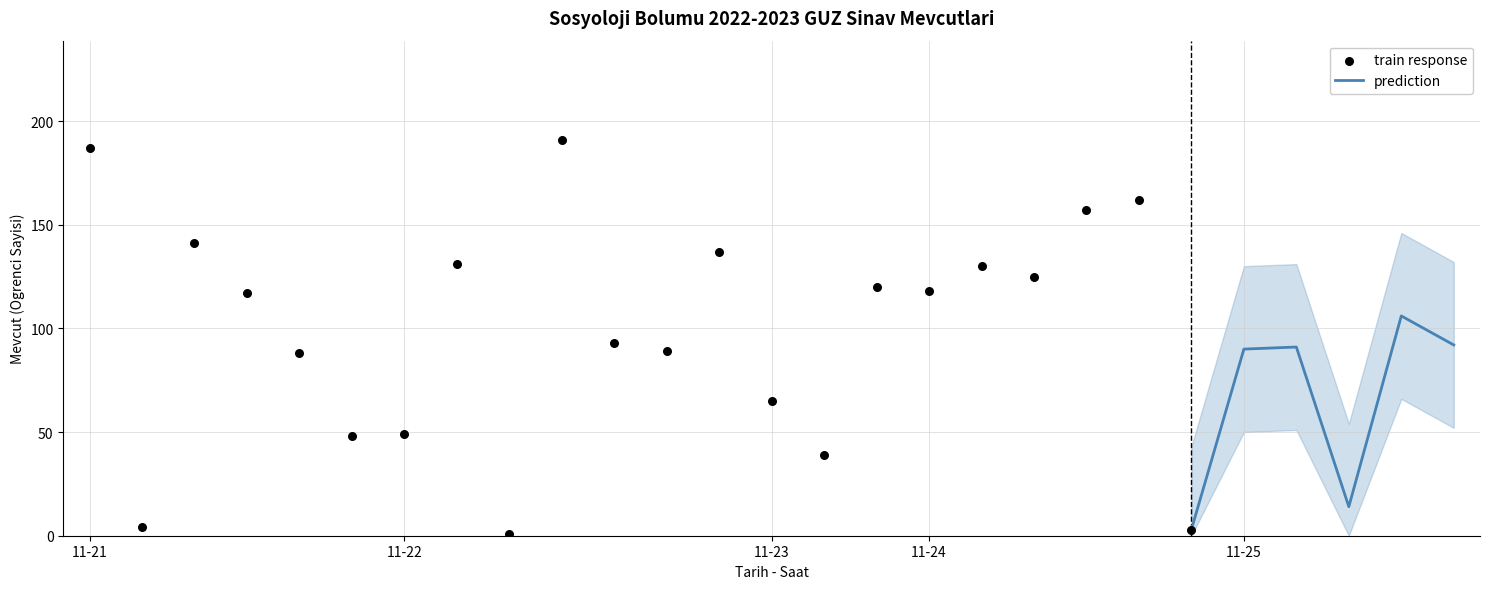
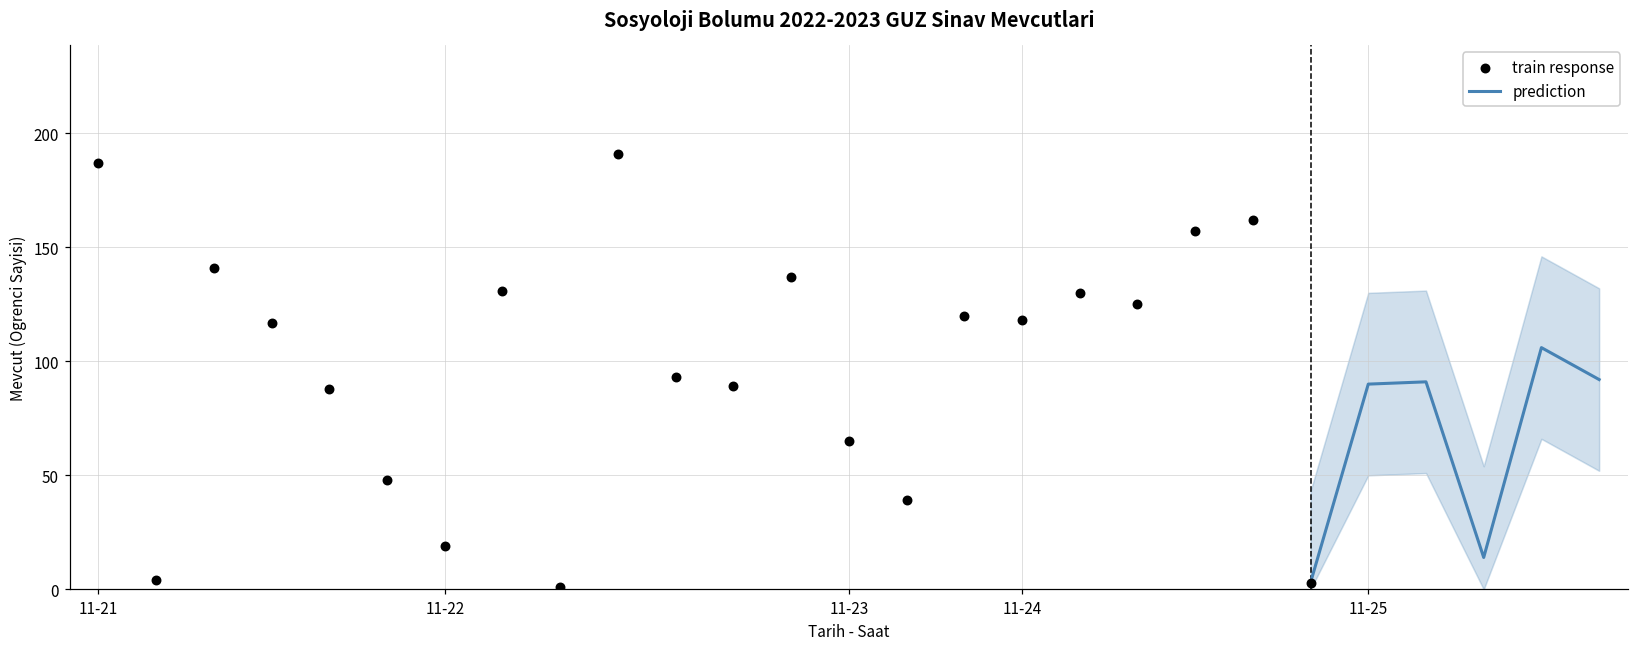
  {
    "train response": {
-     "11-22": 49
+     "11-22": 19
    }
  }
